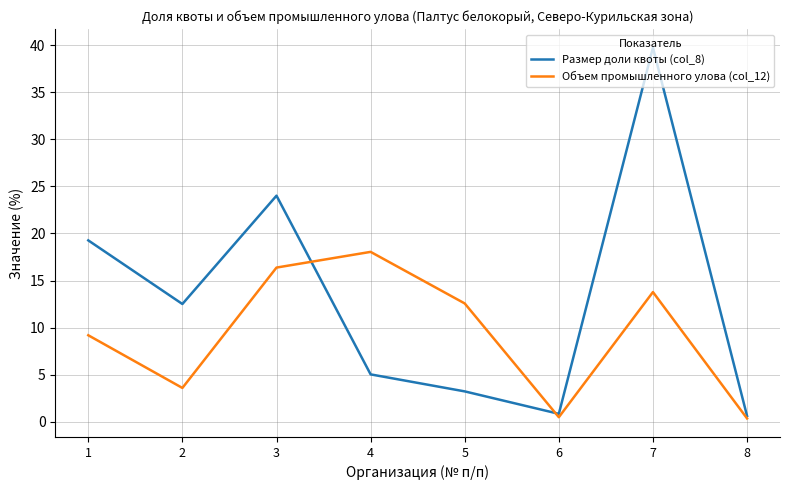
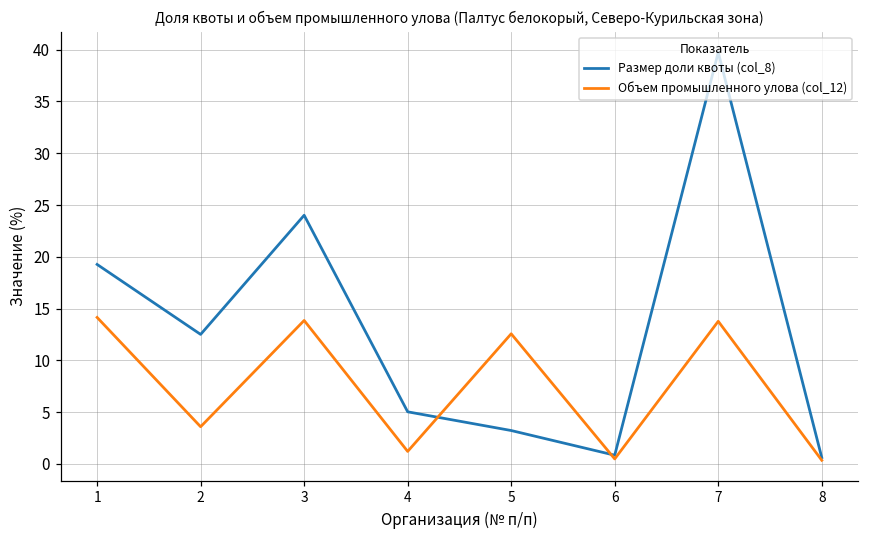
  {
    "Размер доли квоты (col_8)": {
      "1": 19,
      "2": 13,
      "3": 24,
      "4": 5,
      "5": 3,
      "6": 1
    },
    "Объем промышленного улова (col_12)": {
-     "1": 9,
+     "1": 14,
      "2": 4,
-     "3": 16,
-     "4": 18,
+     "3": 14,
+     "4": 1,
      "5": 13,
      "6": 0,
      "7": 14
    }
  }
